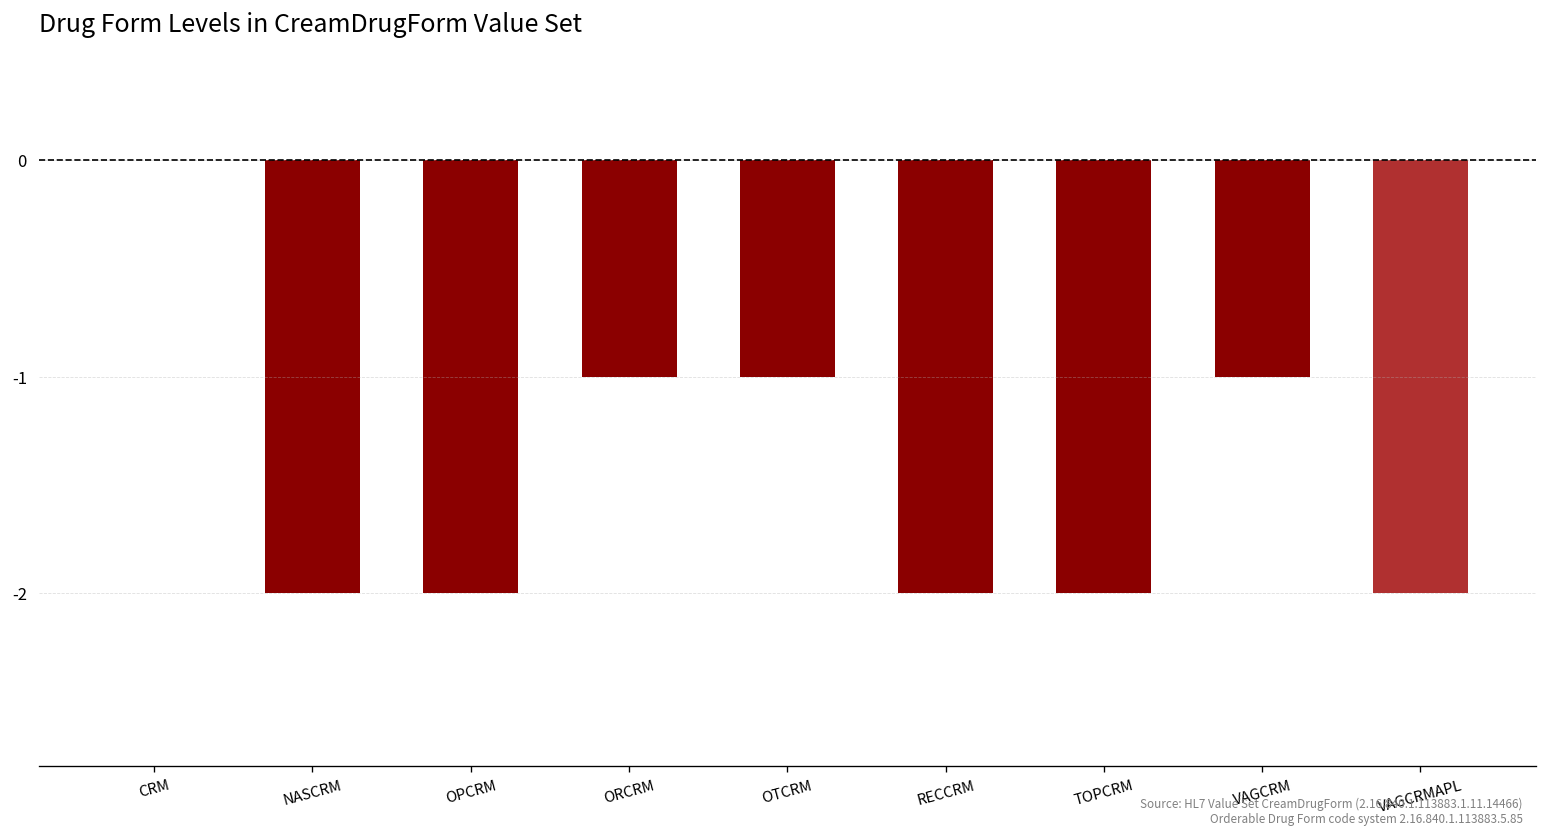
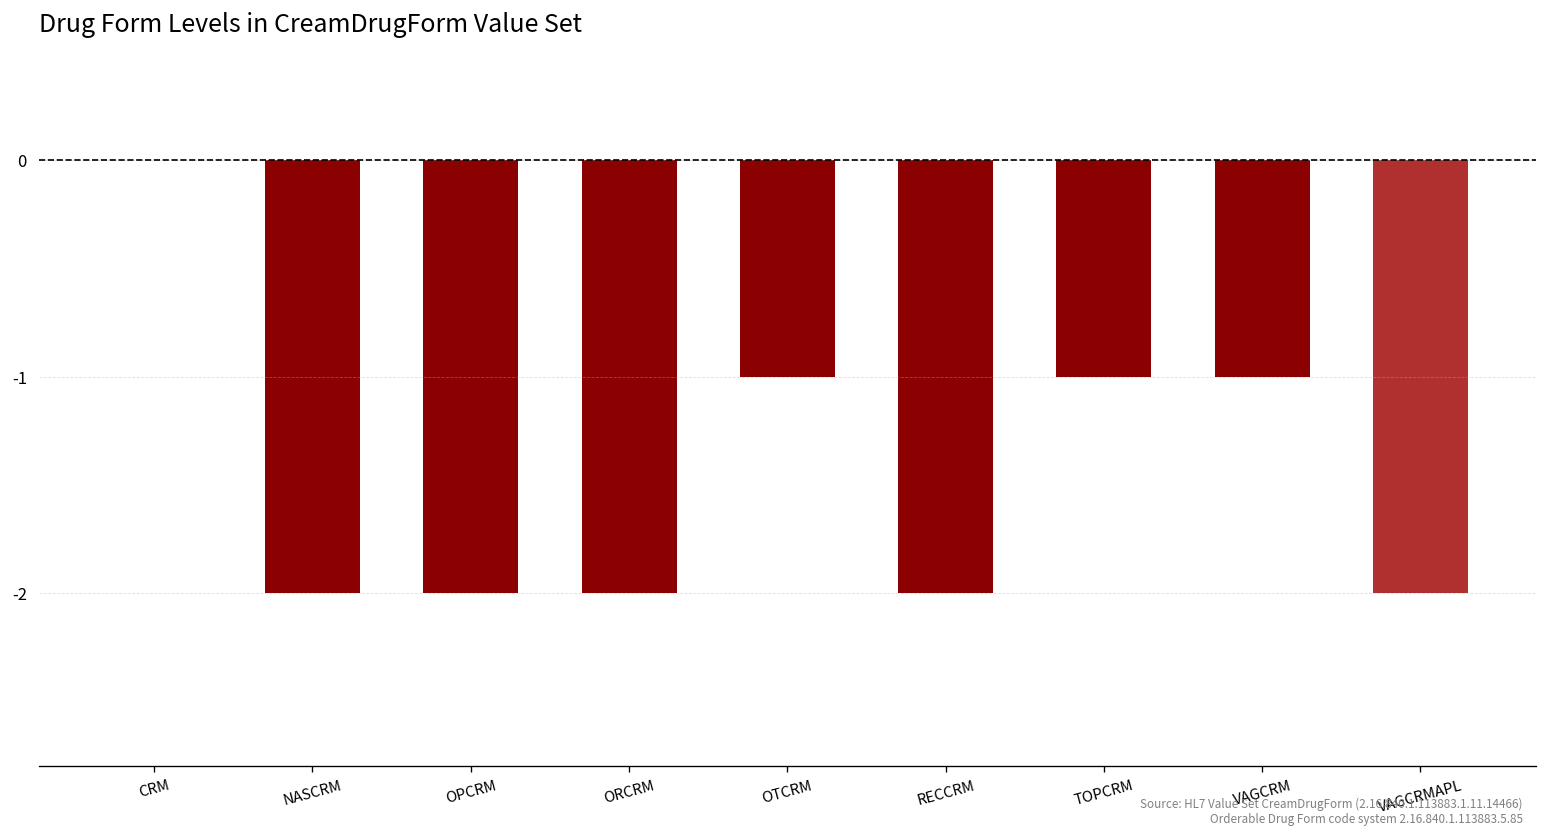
  {
    "CRM": 0.00,
    "NASCRM": -2.00,
    "OPCRM": -2.00,
-   "ORCRM": -1.00,
+   "ORCRM": -2.00,
    "OTCRM": -1.00,
    "RECCRM": -2.00,
-   "TOPCRM": -2.00,
+   "TOPCRM": -1.00,
    "VAGCRM": -1.00,
    "VAGCRMAPL": -2.00
  }
